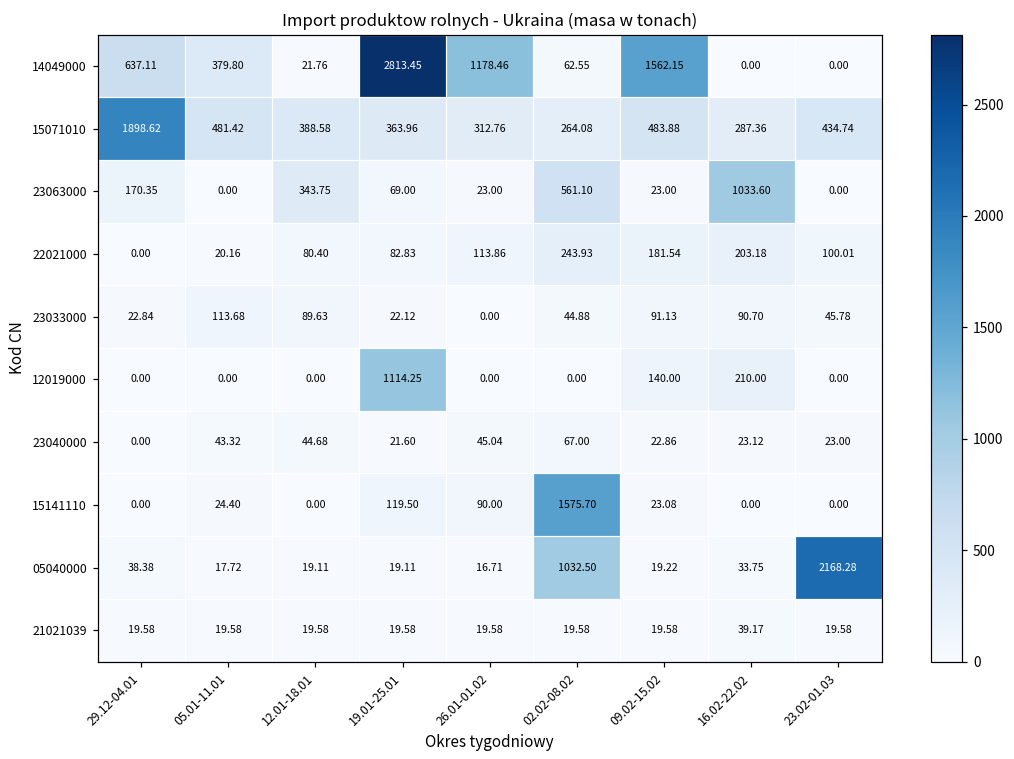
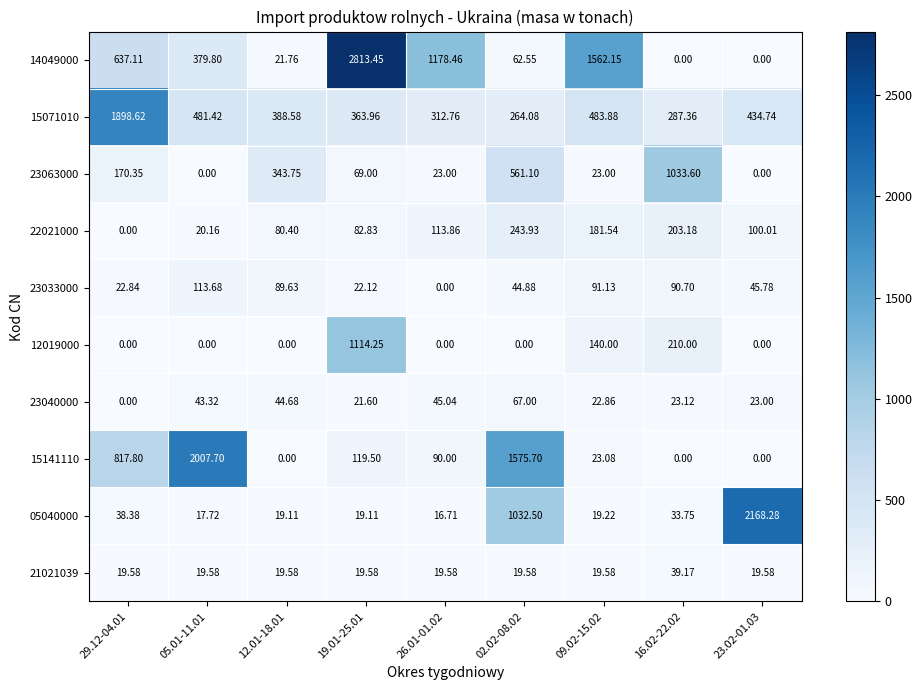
  {
    "14049000": {
      "29.12-04.01": 637.11,
      "05.01-11.01": 379.80,
      "12.01-18.01": 21.76,
      "19.01-25.01": 2813.45,
      "26.01-01.02": 1178.46,
      "02.02-08.02": 62.55,
      "09.02-15.02": 1562.15,
      "16.02-22.02": 0.00,
      "23.02-01.03": 0.00
    },
    "15071010": {
      "29.12-04.01": 1898.62,
      "05.01-11.01": 481.42,
      "12.01-18.01": 388.58,
      "19.01-25.01": 363.96,
      "26.01-01.02": 312.76,
      "02.02-08.02": 264.08,
      "09.02-15.02": 483.88,
      "16.02-22.02": 287.36,
      "23.02-01.03": 434.74
    },
    "23063000": {
      "29.12-04.01": 170.35,
      "05.01-11.01": 0.00,
      "12.01-18.01": 343.75,
      "19.01-25.01": 69.00,
      "26.01-01.02": 23.00,
      "02.02-08.02": 561.10,
      "09.02-15.02": 23.00,
      "16.02-22.02": 1033.60,
      "23.02-01.03": 0.00
    },
    "22021000": {
      "29.12-04.01": 0.00,
      "05.01-11.01": 20.16,
      "12.01-18.01": 80.40,
      "19.01-25.01": 82.83,
      "26.01-01.02": 113.86,
      "02.02-08.02": 243.93,
      "09.02-15.02": 181.54,
      "16.02-22.02": 203.18,
      "23.02-01.03": 100.01
    },
    "23033000": {
      "29.12-04.01": 22.84,
      "05.01-11.01": 113.68,
      "12.01-18.01": 89.63,
      "19.01-25.01": 22.12,
      "26.01-01.02": 0.00,
      "02.02-08.02": 44.88,
      "09.02-15.02": 91.13,
      "16.02-22.02": 90.70,
      "23.02-01.03": 45.78
    },
    "12019000": {
      "29.12-04.01": 0.00,
      "05.01-11.01": 0.00,
      "12.01-18.01": 0.00,
      "19.01-25.01": 1114.25,
      "26.01-01.02": 0.00,
      "02.02-08.02": 0.00,
      "09.02-15.02": 140.00,
      "16.02-22.02": 210.00,
      "23.02-01.03": 0.00
    },
    "23040000": {
      "29.12-04.01": 0.00,
      "05.01-11.01": 43.32,
      "12.01-18.01": 44.68,
      "19.01-25.01": 21.60,
      "26.01-01.02": 45.04,
      "02.02-08.02": 67.00,
      "09.02-15.02": 22.86,
      "16.02-22.02": 23.12,
      "23.02-01.03": 23.00
    },
    "15141110": {
-     "29.12-04.01": 0.00,
-     "05.01-11.01": 24.40,
+     "29.12-04.01": 817.80,
+     "05.01-11.01": 2007.70,
      "12.01-18.01": 0.00,
      "19.01-25.01": 119.50,
      "26.01-01.02": 90.00,
      "02.02-08.02": 1575.70,
      "09.02-15.02": 23.08,
      "16.02-22.02": 0.00,
      "23.02-01.03": 0.00
    },
    "05040000": {
      "29.12-04.01": 38.38,
      "05.01-11.01": 17.72,
      "12.01-18.01": 19.11,
      "19.01-25.01": 19.11,
      "26.01-01.02": 16.71,
      "02.02-08.02": 1032.50,
      "09.02-15.02": 19.22,
      "16.02-22.02": 33.75,
      "23.02-01.03": 2168.28
    },
    "21021039": {
      "29.12-04.01": 19.58,
      "05.01-11.01": 19.58,
      "12.01-18.01": 19.58,
      "19.01-25.01": 19.58,
      "26.01-01.02": 19.58,
      "02.02-08.02": 19.58,
      "09.02-15.02": 19.58,
      "16.02-22.02": 39.17,
      "23.02-01.03": 19.58
    }
  }
